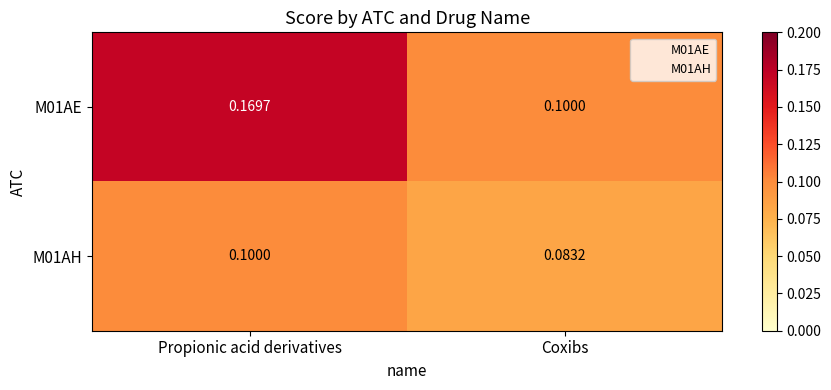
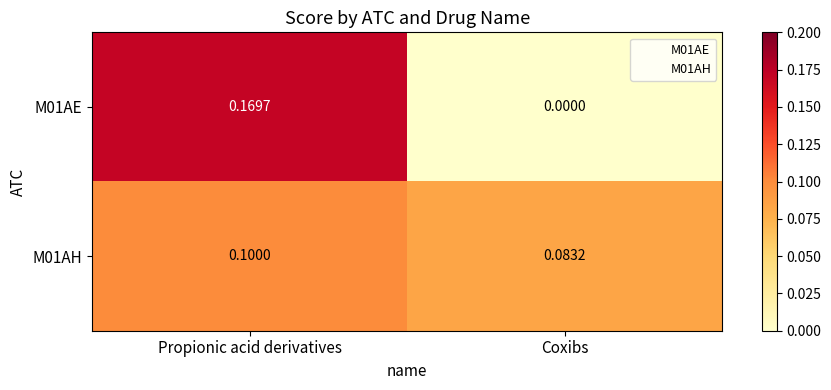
  {
    "M01AE": {
      "Propionic acid derivatives": 0.1697,
-     "Coxibs": 0.1000
+     "Coxibs": 0.0000
    },
    "M01AH": {
      "Propionic acid derivatives": 0.1000,
      "Coxibs": 0.0832
    }
  }
